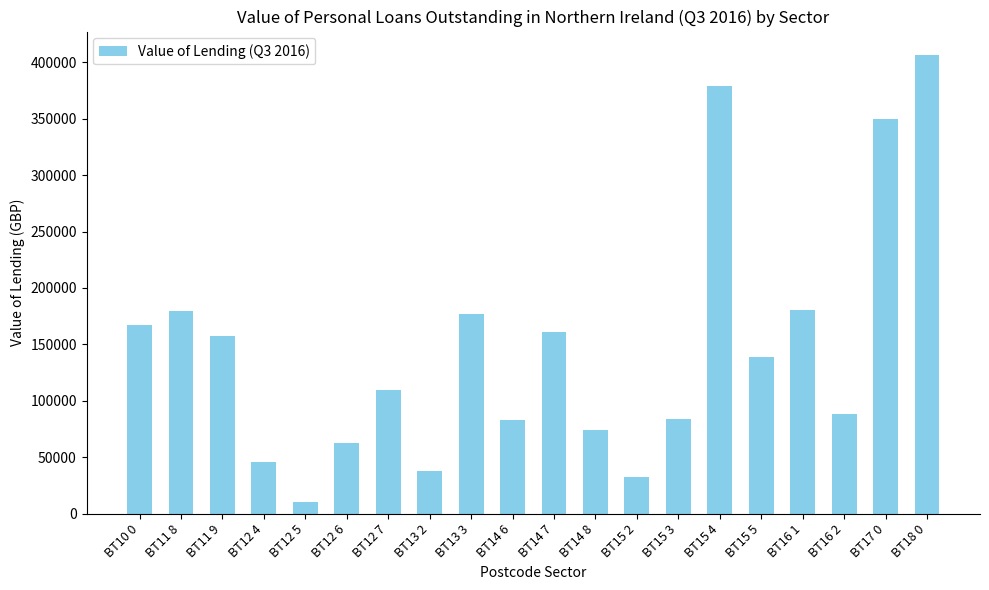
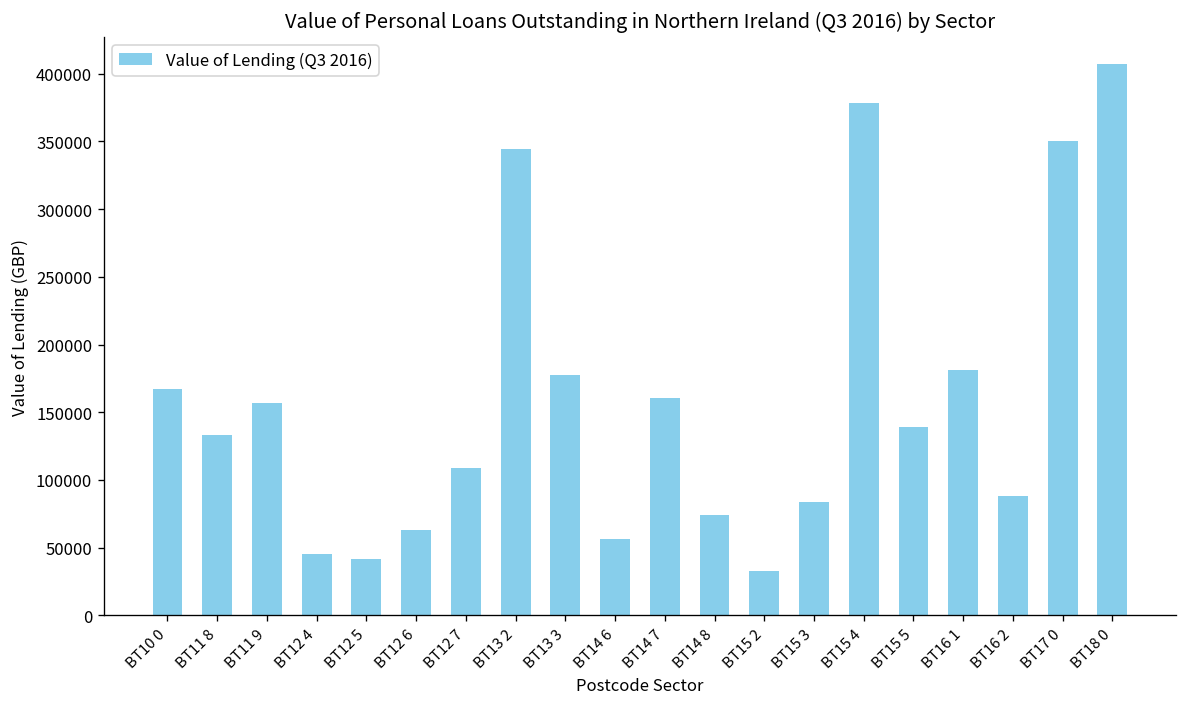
  {
    "BT10 0": 167000,
-   "BT11 8": 180000,
+   "BT11 8": 133000,
    "BT11 9": 157000,
    "BT12 4": 45000,
-   "BT12 5": 11000,
+   "BT12 5": 42000,
    "BT12 6": 63000,
    "BT12 7": 109000,
-   "BT13 2": 38000,
+   "BT13 2": 344000,
    "BT13 3": 177000,
-   "BT14 6": 83000,
+   "BT14 6": 56000,
    "BT14 7": 161000,
    "BT14 8": 74000,
    "BT15 2": 33000,
    "BT15 3": 84000,
    "BT15 4": 379000,
    "BT15 5": 139000,
    "BT16 1": 181000,
    "BT16 2": 88000,
    "BT17 0": 350000,
    "BT18 0": 407000
  }
